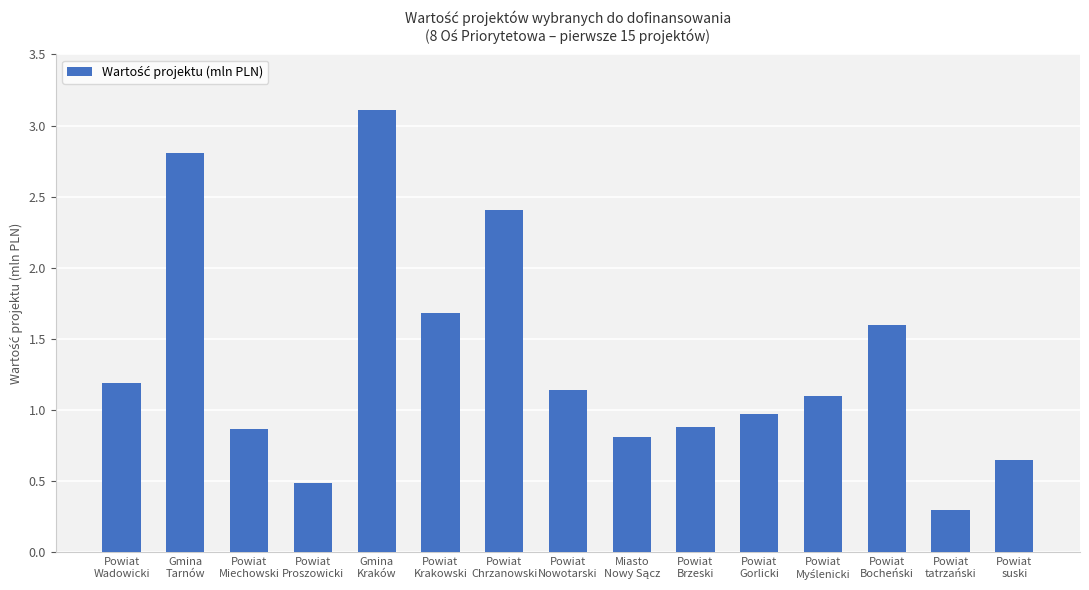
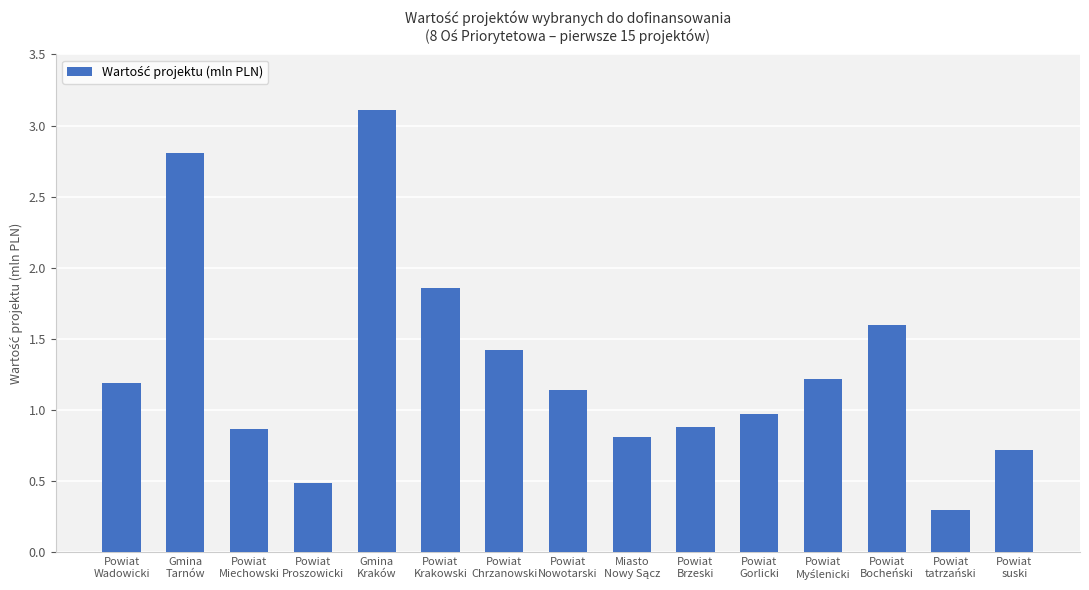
  {
    "Powiat Wadowicki": 1.19,
    "Gmina Tarnów": 2.81,
    "Powiat Miechowski": 0.87,
    "Powiat Proszowicki": 0.49,
    "Gmina Kraków": 3.11,
-   "Powiat Krakowski": 1.68,
-   "Powiat Chrzanowski": 2.41,
+   "Powiat Krakowski": 1.86,
+   "Powiat Chrzanowski": 1.42,
    "Powiat Nowotarski": 1.14,
    "Miasto Nowy Sącz": 0.81,
    "Powiat Brzeski": 0.88,
    "Powiat Gorlicki": 0.97,
-   "Powiat Myślenicki": 1.10,
+   "Powiat Myślenicki": 1.22,
    "Powiat Bocheński": 1.60,
    "Powiat tatrzański": 0.30,
-   "Powiat suski": 0.65
+   "Powiat suski": 0.72
  }
